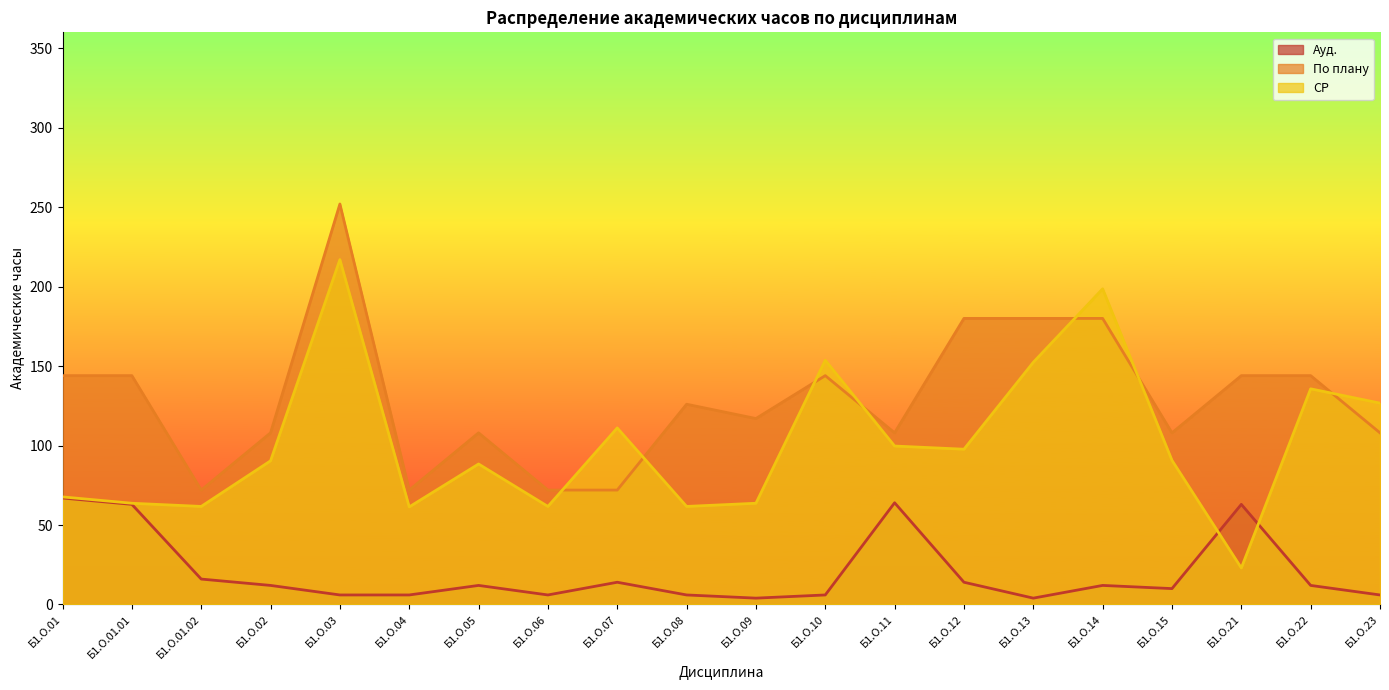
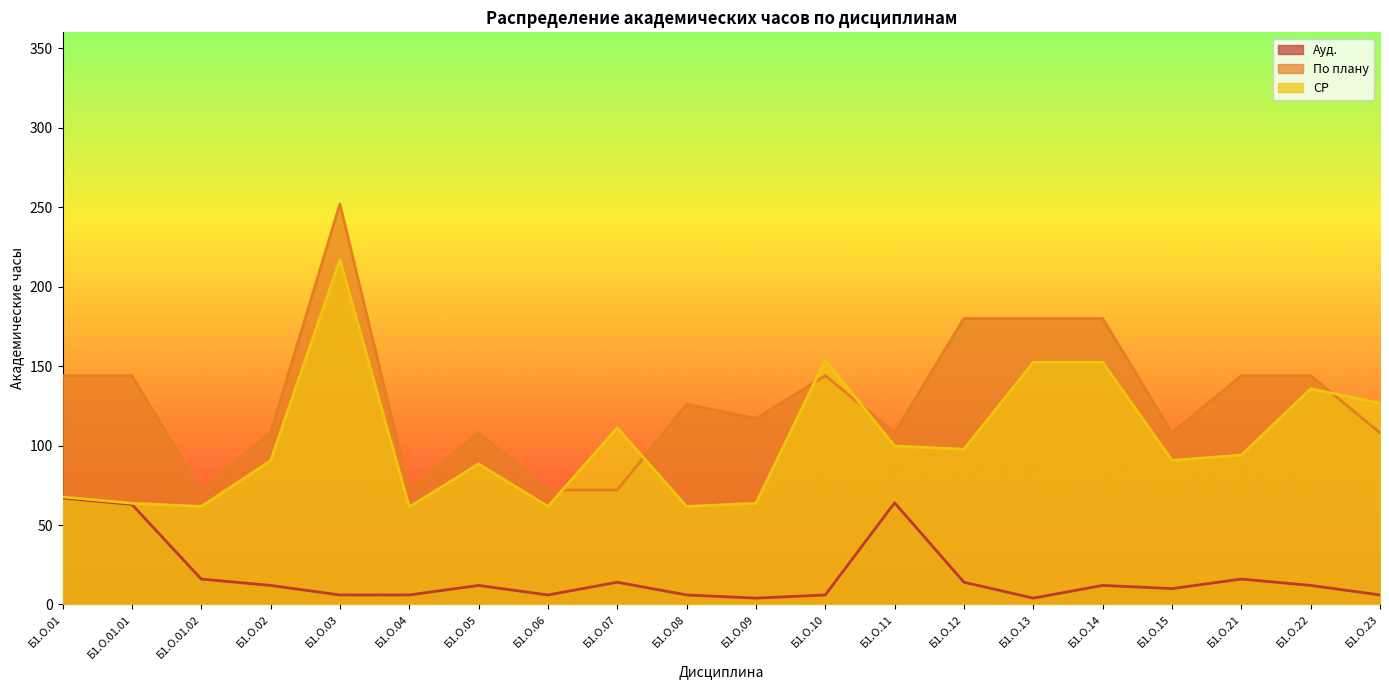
  {
    "Ауд.": {
      "Б1.О.01.02": 16,
      "Б1.О.02": 12,
      "Б1.О.03": 6,
      "Б1.О.04": 6,
      "Б1.О.05": 12,
      "Б1.О.06": 6,
      "Б1.О.07": 14,
      "Б1.О.08": 6,
      "Б1.О.09": 4,
      "Б1.О.10": 6,
      "Б1.О.11": 64,
      "Б1.О.12": 14,
      "Б1.О.13": 4,
      "Б1.О.14": 12,
      "Б1.О.15": 10,
-     "Б1.О.21": 63,
+     "Б1.О.21": 16,
      "Б1.О.22": 12,
      "Б1.О.23": 6
    },
    "По плану": {
      "Б1.О.01": 144,
      "Б1.О.01.01": 144,
      "Б1.О.01.02": 72,
      "Б1.О.02": 108,
      "Б1.О.03": 252,
      "Б1.О.04": 72,
      "Б1.О.05": 108,
      "Б1.О.06": 72,
      "Б1.О.07": 72,
      "Б1.О.08": 126,
      "Б1.О.09": 117,
      "Б1.О.10": 144,
      "Б1.О.11": 108,
      "Б1.О.12": 180,
      "Б1.О.13": 180,
      "Б1.О.14": 180,
      "Б1.О.15": 108,
      "Б1.О.21": 144,
      "Б1.О.22": 144,
      "Б1.О.23": 108
    },
    "СР": {
      "Б1.О.01.02": 62,
      "Б1.О.02": 90,
      "Б1.О.03": 217,
      "Б1.О.04": 61,
      "Б1.О.05": 88,
      "Б1.О.06": 62,
      "Б1.О.07": 111,
      "Б1.О.08": 62,
      "Б1.О.09": 64,
      "Б1.О.10": 154,
      "Б1.О.11": 100,
      "Б1.О.12": 98,
      "Б1.О.13": 152,
-     "Б1.О.14": 199,
+     "Б1.О.14": 152,
      "Б1.О.15": 91,
-     "Б1.О.21": 23,
+     "Б1.О.21": 94,
      "Б1.О.22": 136,
      "Б1.О.23": 127
    }
  }
